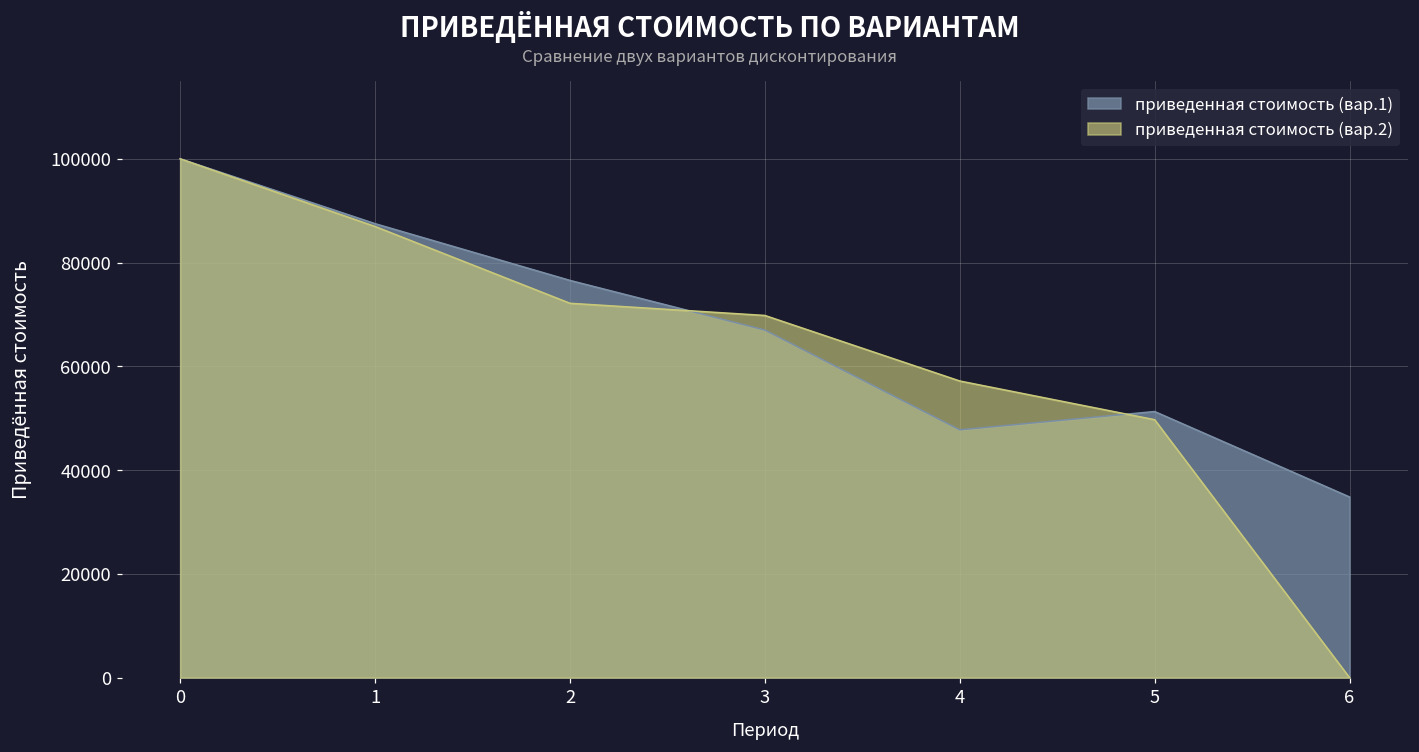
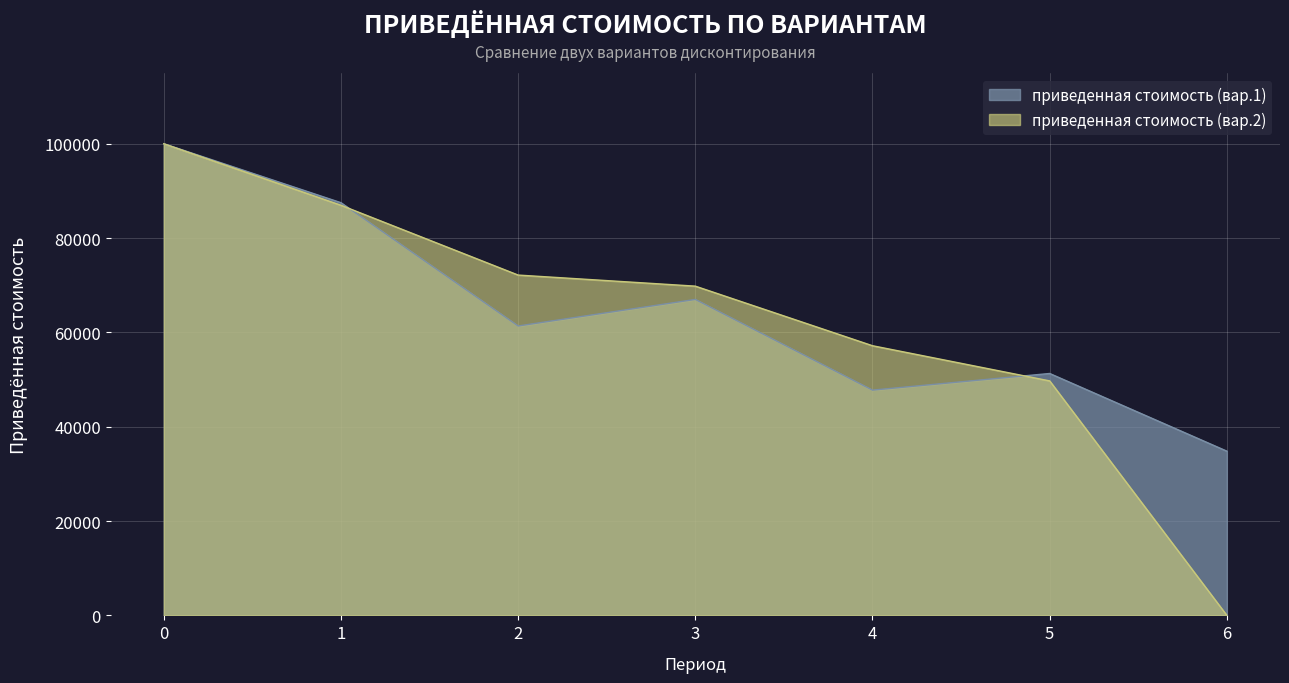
  {
    "приведенная стоимость (вар.1)": {
      "1": 88000,
-     "2": 77000,
+     "2": 61000,
      "3": 67000,
      "4": 48000,
      "5": 51000,
      "6": 35000
    },
    "приведенная стоимость (вар.2)": {
      "1": 87000,
      "2": 72000,
      "3": 70000,
      "4": 57000,
      "5": 50000,
      "6": 0
    }
  }
